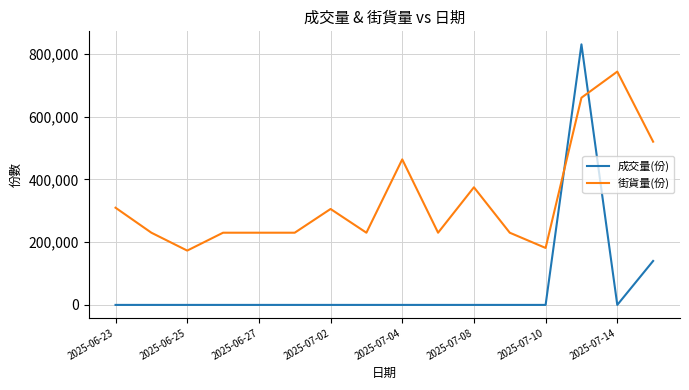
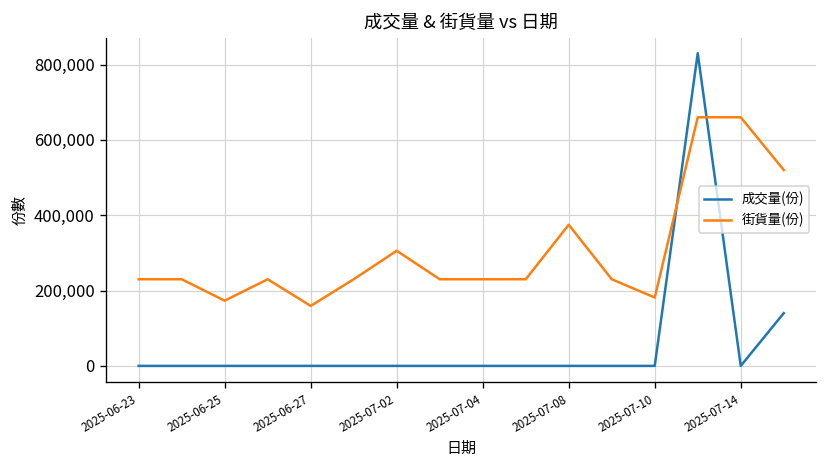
  {
    "成交量(份)": {
      "2025-06-23": "0",
      "2025-06-25": "0",
      "2025-06-27": "0",
      "2025-07-02": "0",
      "2025-07-04": "0",
      "2025-07-08": "0",
      "2025-07-10": "0",
      "2025-07-14": "0"
    },
    "街貨量(份)": {
-     "2025-06-23": "310,000",
+     "2025-06-23": "230,000",
      "2025-06-25": "170,000",
-     "2025-06-27": "230,000",
+     "2025-06-27": "160,000",
      "2025-07-02": "310,000",
-     "2025-07-04": "460,000",
+     "2025-07-04": "230,000",
      "2025-07-08": "370,000",
      "2025-07-10": "180,000",
-     "2025-07-14": "740,000"
+     "2025-07-14": "660,000"
    }
  }
